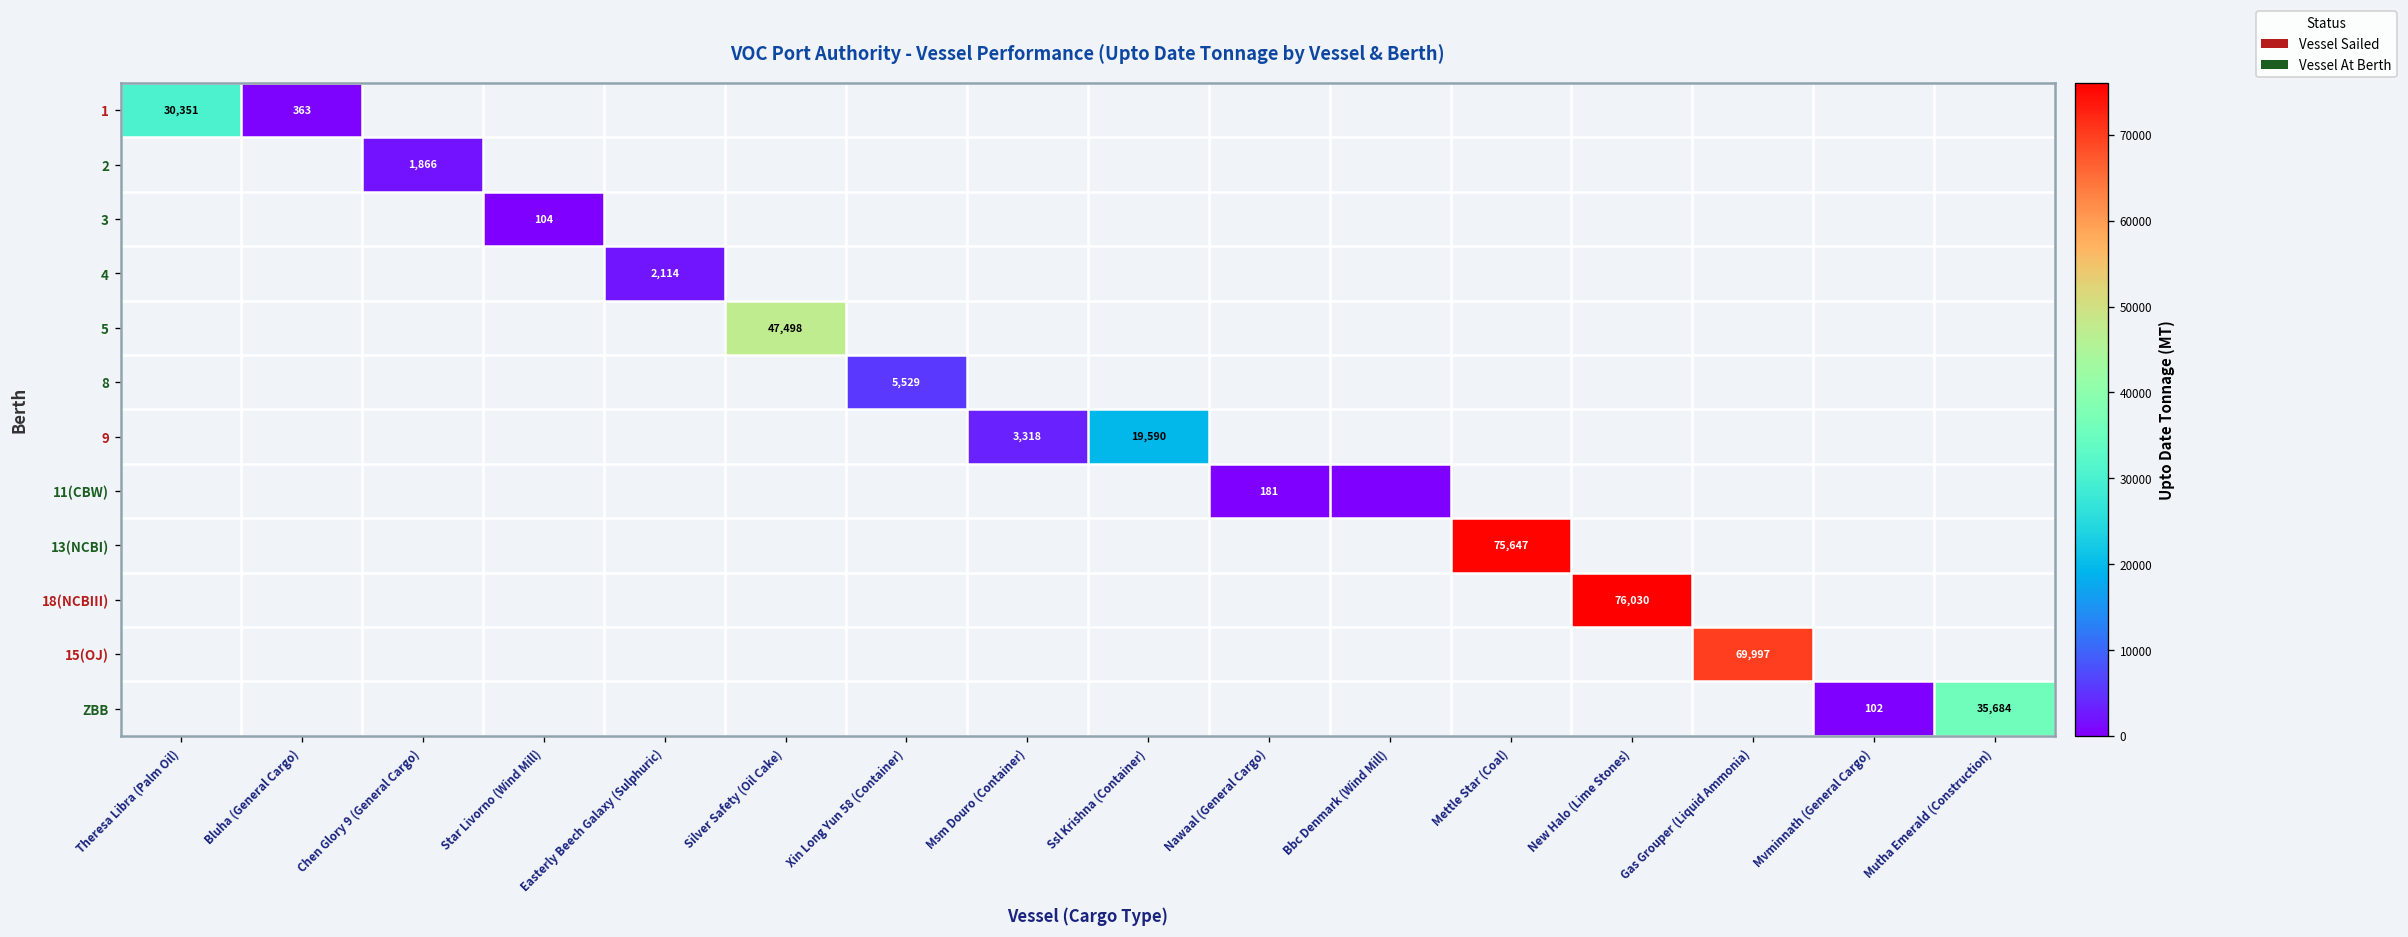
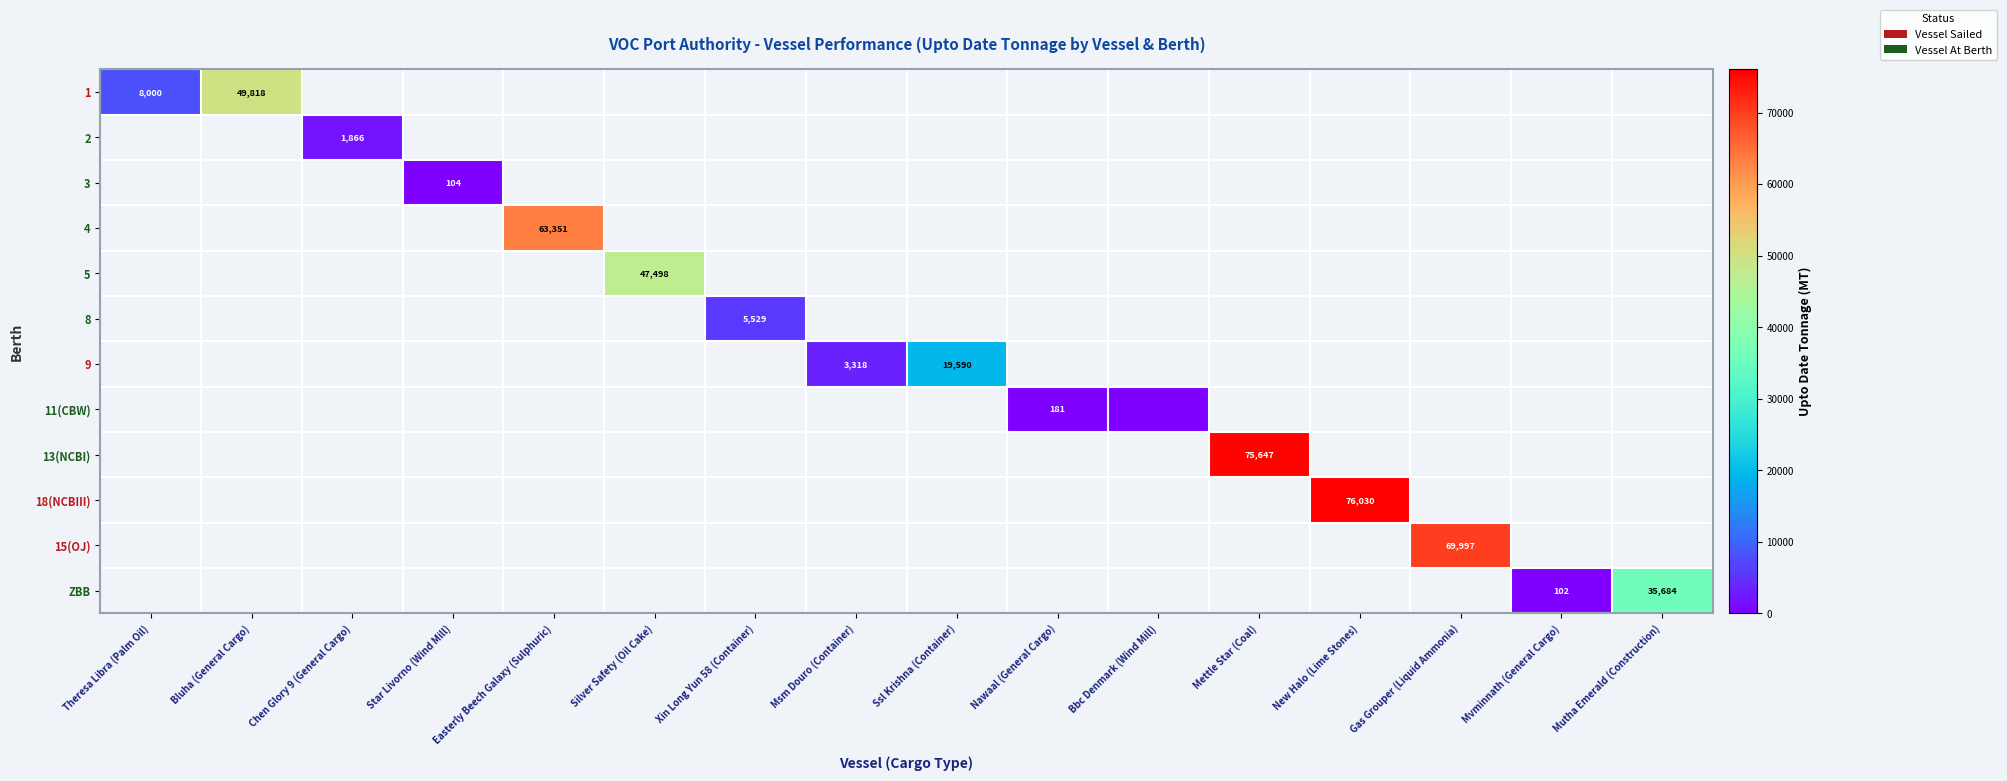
  {
    "1": {
-     "Theresa Libra (Palm Oil)": "30,351",
-     "Bluha (General Cargo)": "363"
+     "Theresa Libra (Palm Oil)": "8,000",
+     "Bluha (General Cargo)": "49,818"
    },
    "2": {
      "Chen Glory 9 (General Cargo)": "1,866"
    },
    "3": {
      "Star Livorno (Wind Mill)": "104"
    },
    "4": {
-     "Easterly Beech Galaxy (Sulphuric)": "2,114"
+     "Easterly Beech Galaxy (Sulphuric)": "63,351"
    },
    "5": {
      "Silver Safety (Oil Cake)": "47,498"
    },
    "8": {
      "Xin Long Yun 58 (Container)": "5,529"
    },
    "9": {
      "Msm Douro (Container)": "3,318",
      "Ssl Krishna (Container)": "19,590"
    },
    "11(CBW)": {
      "Nawaal (General Cargo)": "181"
    },
    "13(NCBI)": {
      "Mettle Star (Coal)": "75,647"
    },
    "18(NCBIII)": {
      "New Halo (Lime Stones)": "76,030"
    },
    "15(OJ)": {
      "Gas Grouper (Liquid Ammonia)": "69,997"
    },
    "ZBB": {
      "Mvminnath (General Cargo)": "102",
      "Mutha Emerald (Construction)": "35,684"
    }
  }
